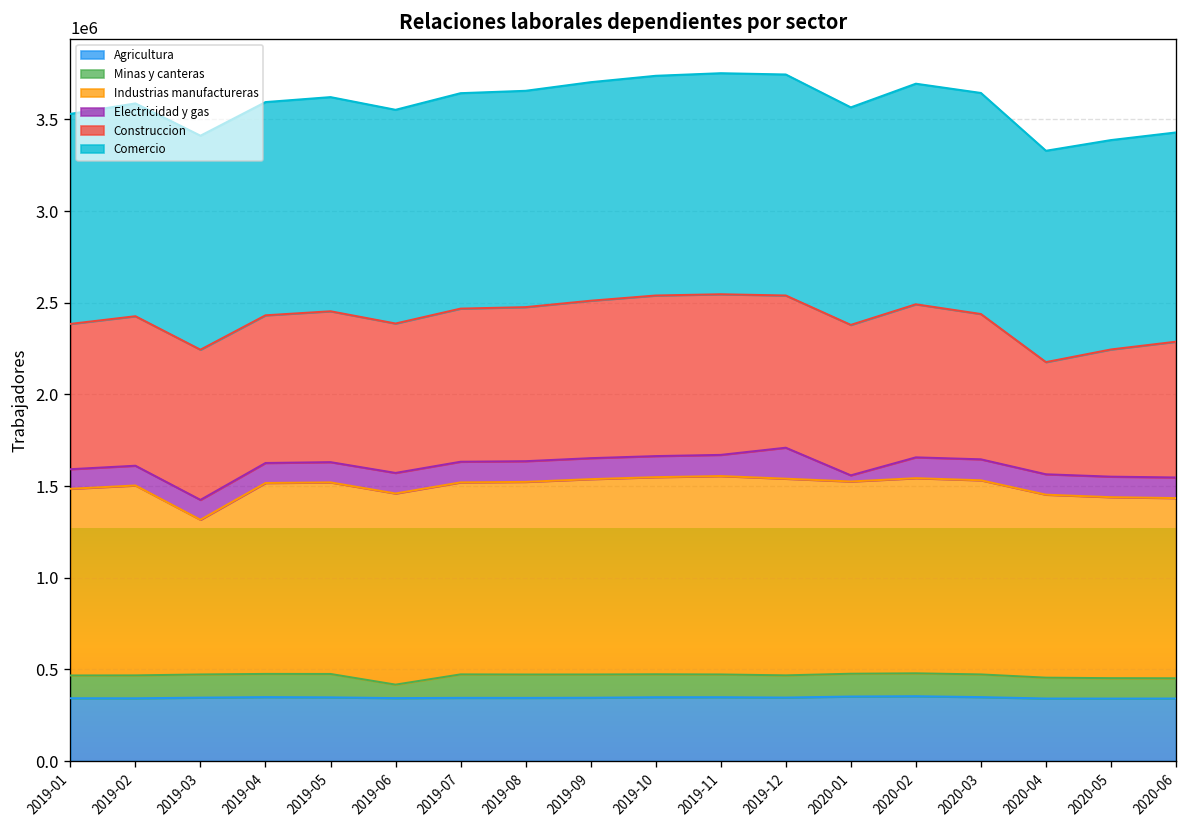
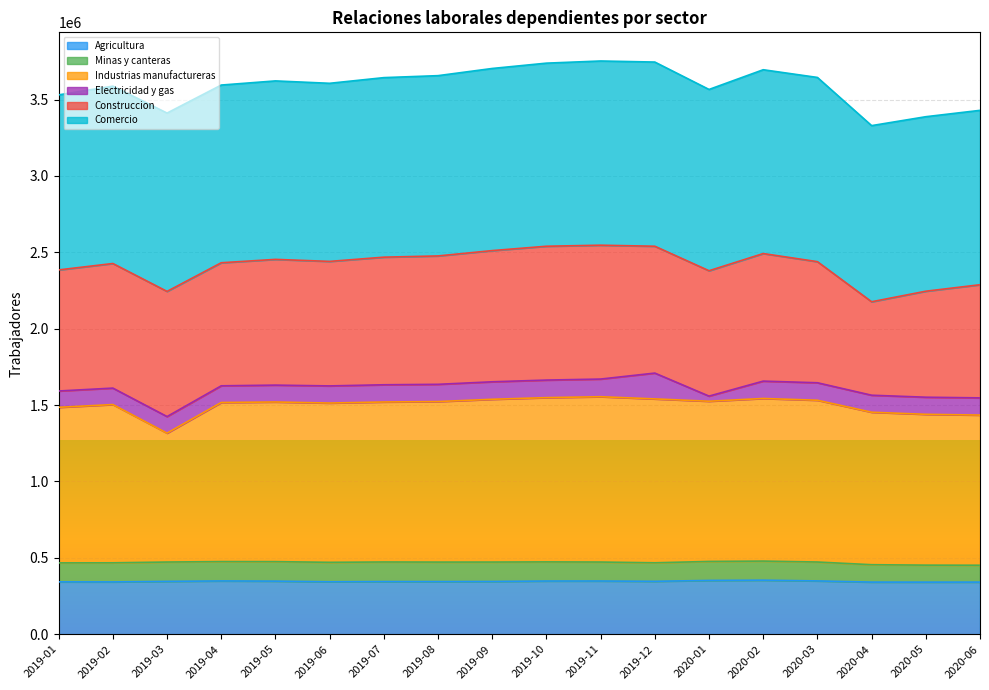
  {
    "Minas y canteras": {
      "2019-01": 120000,
      "2019-02": 130000,
      "2019-03": 130000,
      "2019-04": 130000,
      "2019-05": 130000,
-     "2019-06": 70000,
+     "2019-06": 130000,
      "2019-07": 130000,
      "2019-08": 130000,
      "2019-09": 130000,
      "2019-10": 130000,
      "2019-11": 120000,
      "2019-12": 120000,
      "2020-01": 120000,
      "2020-02": 130000,
      "2020-03": 120000,
      "2020-04": 110000,
      "2020-05": 110000,
      "2020-06": 110000
    },
    "Industrias manufactureras": {
      "2019-01": 1020000,
      "2019-02": 1040000,
      "2019-03": 840000,
      "2019-04": 1040000,
      "2019-05": 1040000,
      "2019-06": 1040000,
      "2019-07": 1050000,
      "2019-08": 1050000,
      "2019-09": 1070000,
      "2019-10": 1080000,
      "2019-11": 1080000,
      "2019-12": 1070000,
      "2020-01": 1050000,
      "2020-02": 1060000,
      "2020-03": 1060000,
      "2020-04": 1000000,
      "2020-05": 990000,
      "2020-06": 980000
    },
    "Electricidad y gas": {
      "2019-01": 110000,
      "2019-02": 110000,
      "2019-03": 110000,
      "2019-04": 110000,
      "2019-05": 110000,
      "2019-06": 110000,
      "2019-07": 110000,
      "2019-08": 110000,
      "2019-09": 110000,
      "2019-10": 110000,
      "2019-11": 120000,
      "2019-12": 170000,
      "2020-01": 30000,
      "2020-02": 110000,
      "2020-03": 110000,
      "2020-04": 110000,
      "2020-05": 110000,
      "2020-06": 110000
    },
    "Construccion": {
      "2019-01": 790000,
      "2019-02": 820000,
      "2019-03": 820000,
      "2019-04": 810000,
      "2019-05": 820000,
      "2019-06": 820000,
      "2019-07": 840000,
      "2019-08": 840000,
      "2019-09": 860000,
      "2019-10": 880000,
      "2019-11": 880000,
      "2019-12": 830000,
      "2020-01": 820000,
      "2020-02": 830000,
      "2020-03": 790000,
      "2020-04": 610000,
      "2020-05": 690000,
      "2020-06": 740000
    }
  }
